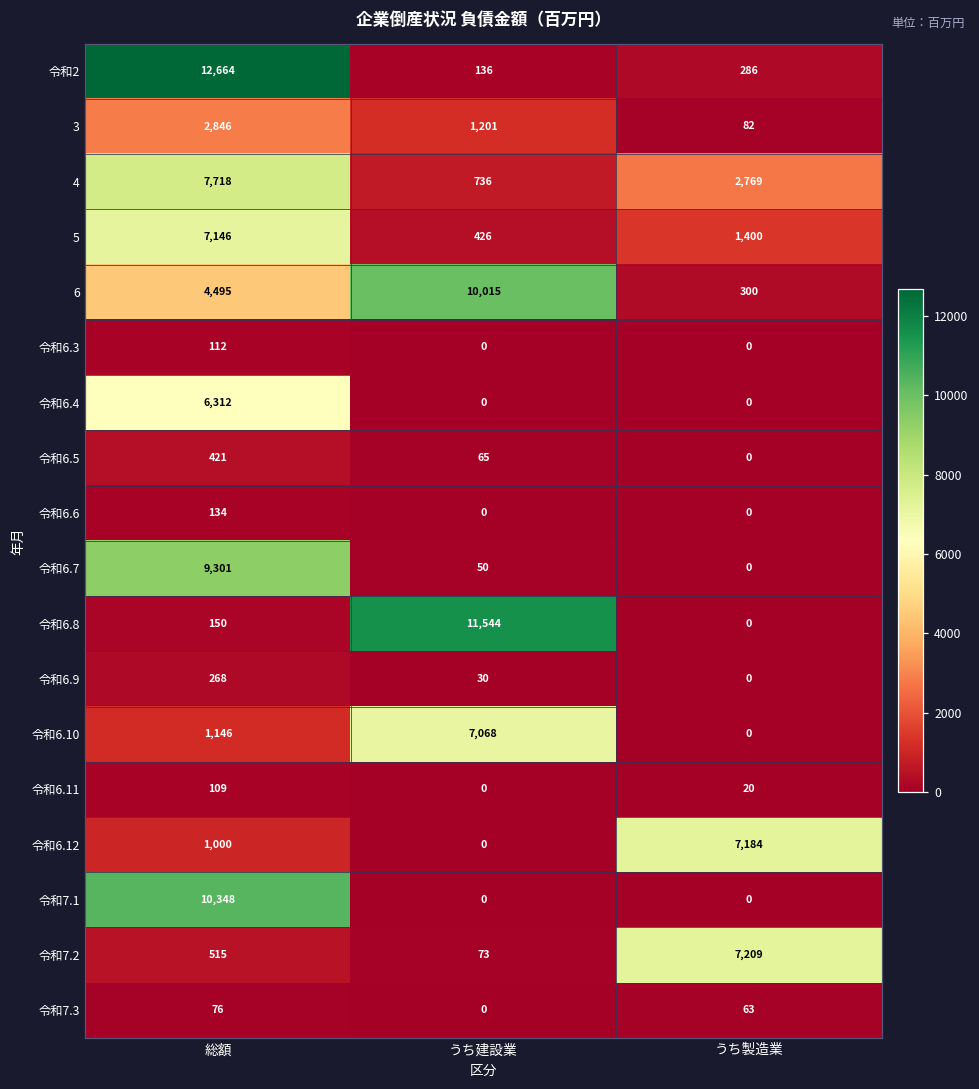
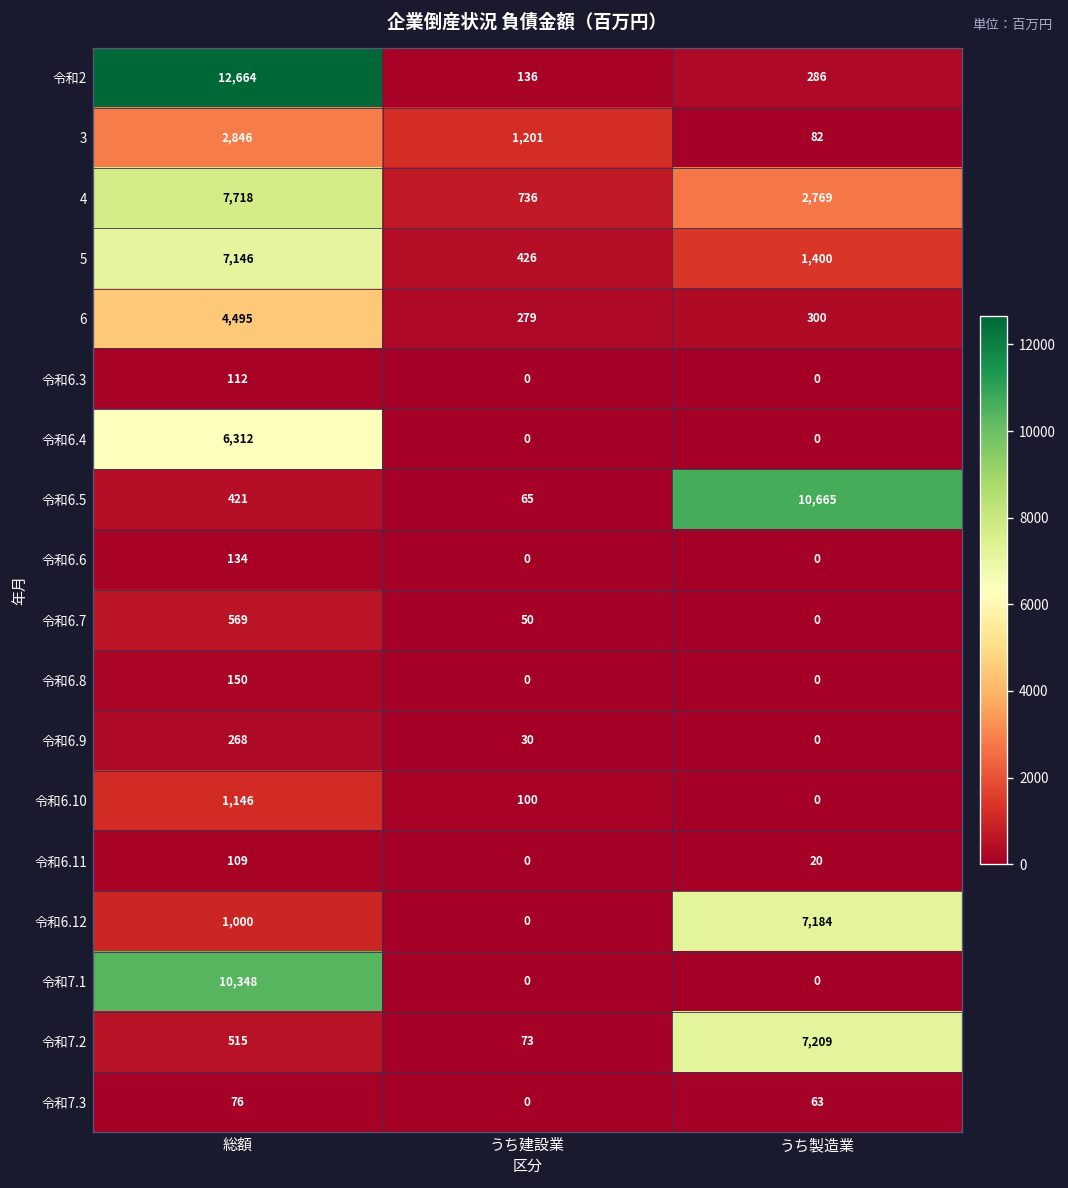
  {
    "令和2": {
      "総額": "12,664",
      "うち建設業": "136",
      "うち製造業": "286"
    },
    "3": {
      "総額": "2,846",
      "うち建設業": "1,201",
      "うち製造業": "82"
    },
    "4": {
      "総額": "7,718",
      "うち建設業": "736",
      "うち製造業": "2,769"
    },
    "5": {
      "総額": "7,146",
      "うち建設業": "426",
      "うち製造業": "1,400"
    },
    "6": {
      "総額": "4,495",
-     "うち建設業": "10,015",
+     "うち建設業": "279",
      "うち製造業": "300"
    },
    "令和6.3": {
      "総額": "112",
      "うち建設業": "0",
      "うち製造業": "0"
    },
    "令和6.4": {
      "総額": "6,312",
      "うち建設業": "0",
      "うち製造業": "0"
    },
    "令和6.5": {
      "総額": "421",
      "うち建設業": "65",
-     "うち製造業": "0"
+     "うち製造業": "10,665"
    },
    "令和6.6": {
      "総額": "134",
      "うち建設業": "0",
      "うち製造業": "0"
    },
    "令和6.7": {
-     "総額": "9,301",
+     "総額": "569",
      "うち建設業": "50",
      "うち製造業": "0"
    },
    "令和6.8": {
      "総額": "150",
-     "うち建設業": "11,544",
+     "うち建設業": "0",
      "うち製造業": "0"
    },
    "令和6.9": {
      "総額": "268",
      "うち建設業": "30",
      "うち製造業": "0"
    },
    "令和6.10": {
      "総額": "1,146",
-     "うち建設業": "7,068",
+     "うち建設業": "100",
      "うち製造業": "0"
    },
    "令和6.11": {
      "総額": "109",
      "うち建設業": "0",
      "うち製造業": "20"
    },
    "令和6.12": {
      "総額": "1,000",
      "うち建設業": "0",
      "うち製造業": "7,184"
    },
    "令和7.1": {
      "総額": "10,348",
      "うち建設業": "0",
      "うち製造業": "0"
    },
    "令和7.2": {
      "総額": "515",
      "うち建設業": "73",
      "うち製造業": "7,209"
    },
    "令和7.3": {
      "総額": "76",
      "うち建設業": "0",
      "うち製造業": "63"
    }
  }
